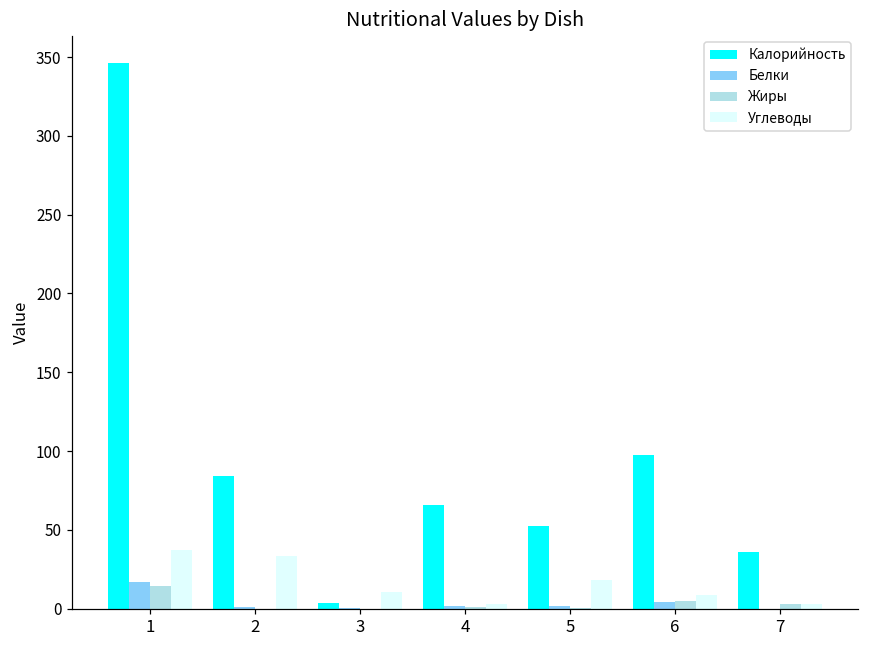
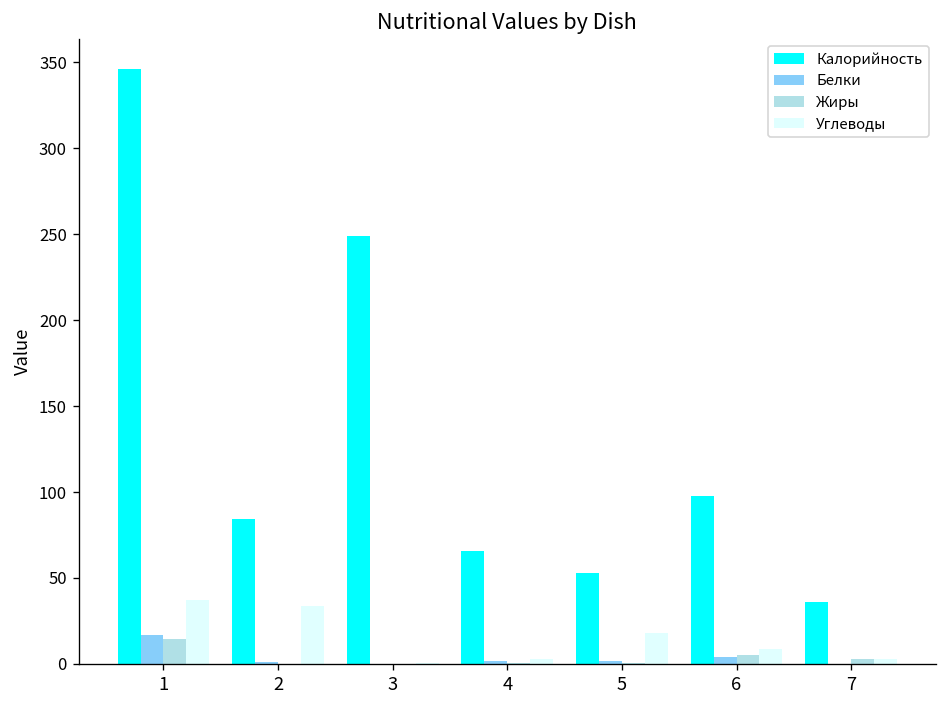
  {
    "Калорийность": {
      "1": 346,
      "2": 84,
-     "3": 3,
+     "3": 249,
      "4": 66,
      "5": 53,
      "6": 98,
      "7": 36
    },
    "Углеводы": {
      "1": 37,
      "2": 34,
-     "3": 10,
+     "3": 1,
      "4": 3,
      "5": 18,
      "6": 9,
      "7": 3
    }
  }
